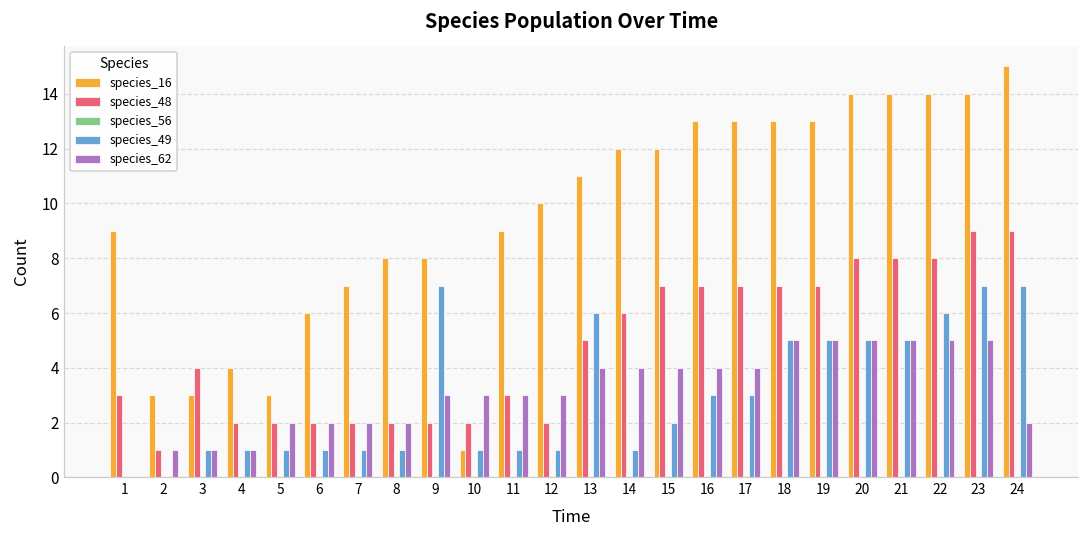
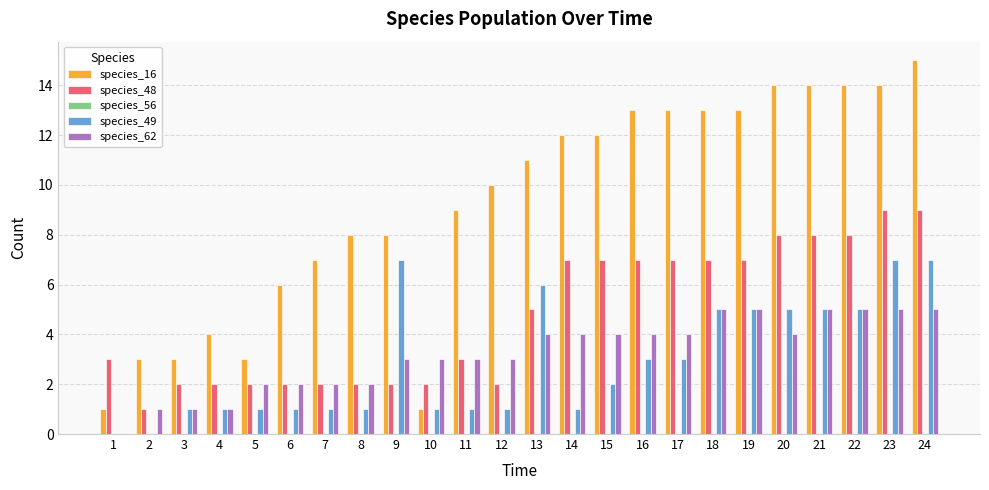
  {
    "species_16": {
-     "1": 9,
+     "1": 1,
      "2": 3,
      "3": 3,
      "4": 4,
      "5": 3,
      "6": 6,
      "7": 7,
      "8": 8,
      "9": 8,
      "10": 1,
      "11": 9,
      "12": 10,
      "13": 11,
      "14": 12,
      "15": 12,
      "16": 13,
      "17": 13,
      "18": 13,
      "19": 13,
      "20": 14,
      "21": 14,
      "22": 14,
      "23": 14,
      "24": 15
    },
    "species_48": {
      "1": 3,
      "2": 1,
-     "3": 4,
+     "3": 2,
      "4": 2,
      "5": 2,
      "6": 2,
      "7": 2,
      "8": 2,
      "9": 2,
      "10": 2,
      "11": 3,
      "12": 2,
      "13": 5,
-     "14": 6,
+     "14": 7,
      "15": 7,
      "16": 7,
      "17": 7,
      "18": 7,
      "19": 7,
      "20": 8,
      "21": 8,
      "22": 8,
      "23": 9,
      "24": 9
    },
    "species_56": {
      "1": 0,
      "2": 0,
      "3": 0,
      "4": 0,
      "5": 0,
      "6": 0,
      "7": 0,
      "8": 0,
      "9": 0,
      "10": 0,
      "11": 0,
      "12": 0,
      "13": 0,
      "14": 0,
      "15": 0,
      "16": 0,
      "17": 0,
      "18": 0,
      "19": 0,
      "20": 0,
      "21": 0,
      "22": 0,
      "23": 0,
      "24": 0
    },
    "species_49": {
      "1": 0,
      "2": 0,
      "3": 1,
      "4": 1,
      "5": 1,
      "6": 1,
      "7": 1,
      "8": 1,
      "9": 7,
      "10": 1,
      "11": 1,
      "12": 1,
      "13": 6,
      "14": 1,
      "15": 2,
      "16": 3,
      "17": 3,
      "18": 5,
      "19": 5,
      "20": 5,
      "21": 5,
-     "22": 6,
+     "22": 5,
      "23": 7,
      "24": 7
    },
    "species_62": {
      "1": 0,
      "2": 1,
      "3": 1,
      "4": 1,
      "5": 2,
      "6": 2,
      "7": 2,
      "8": 2,
      "9": 3,
      "10": 3,
      "11": 3,
      "12": 3,
      "13": 4,
      "14": 4,
      "15": 4,
      "16": 4,
      "17": 4,
      "18": 5,
      "19": 5,
-     "20": 5,
+     "20": 4,
      "21": 5,
      "22": 5,
      "23": 5,
-     "24": 2
+     "24": 5
    }
  }
